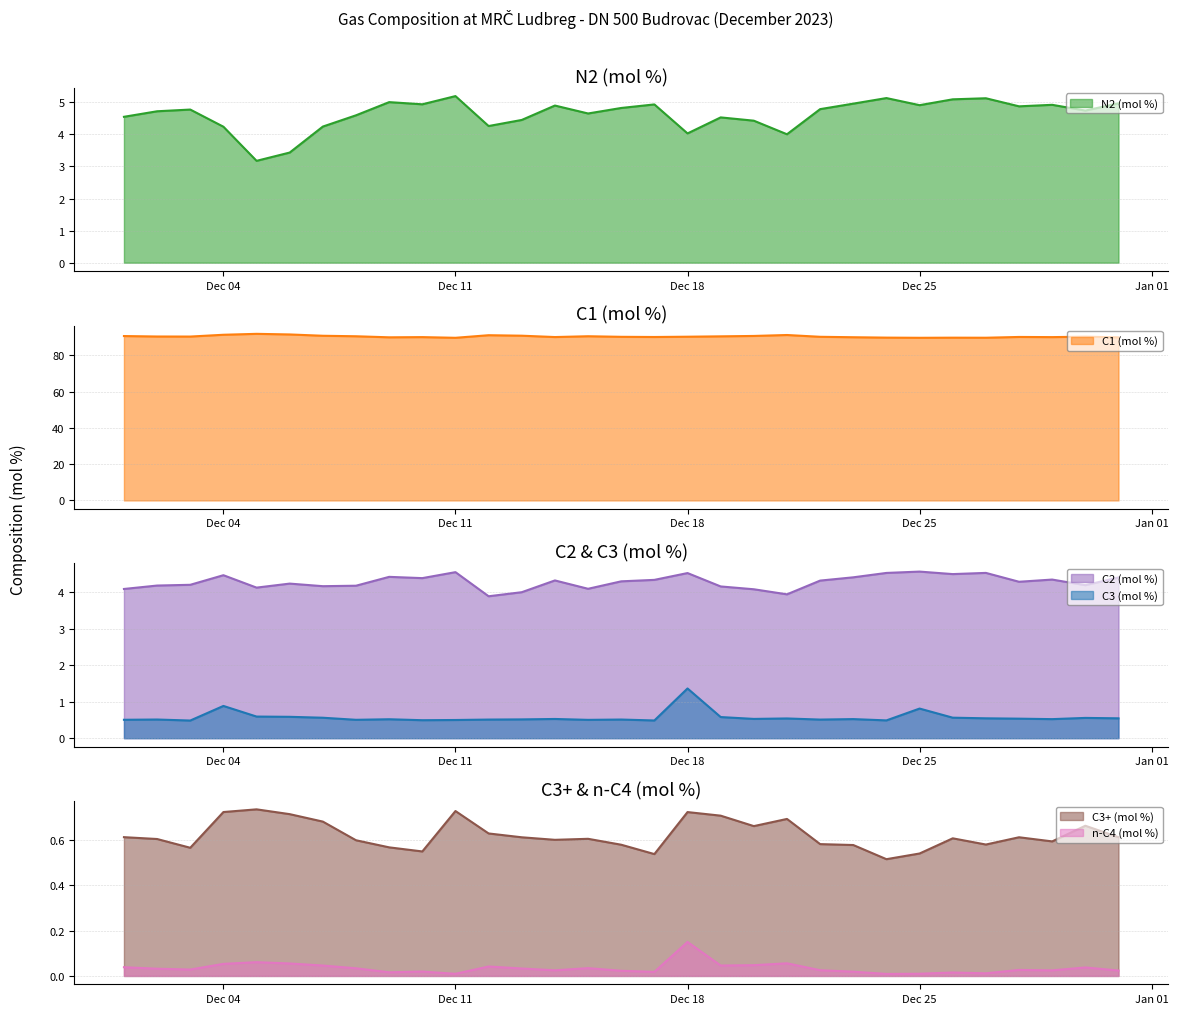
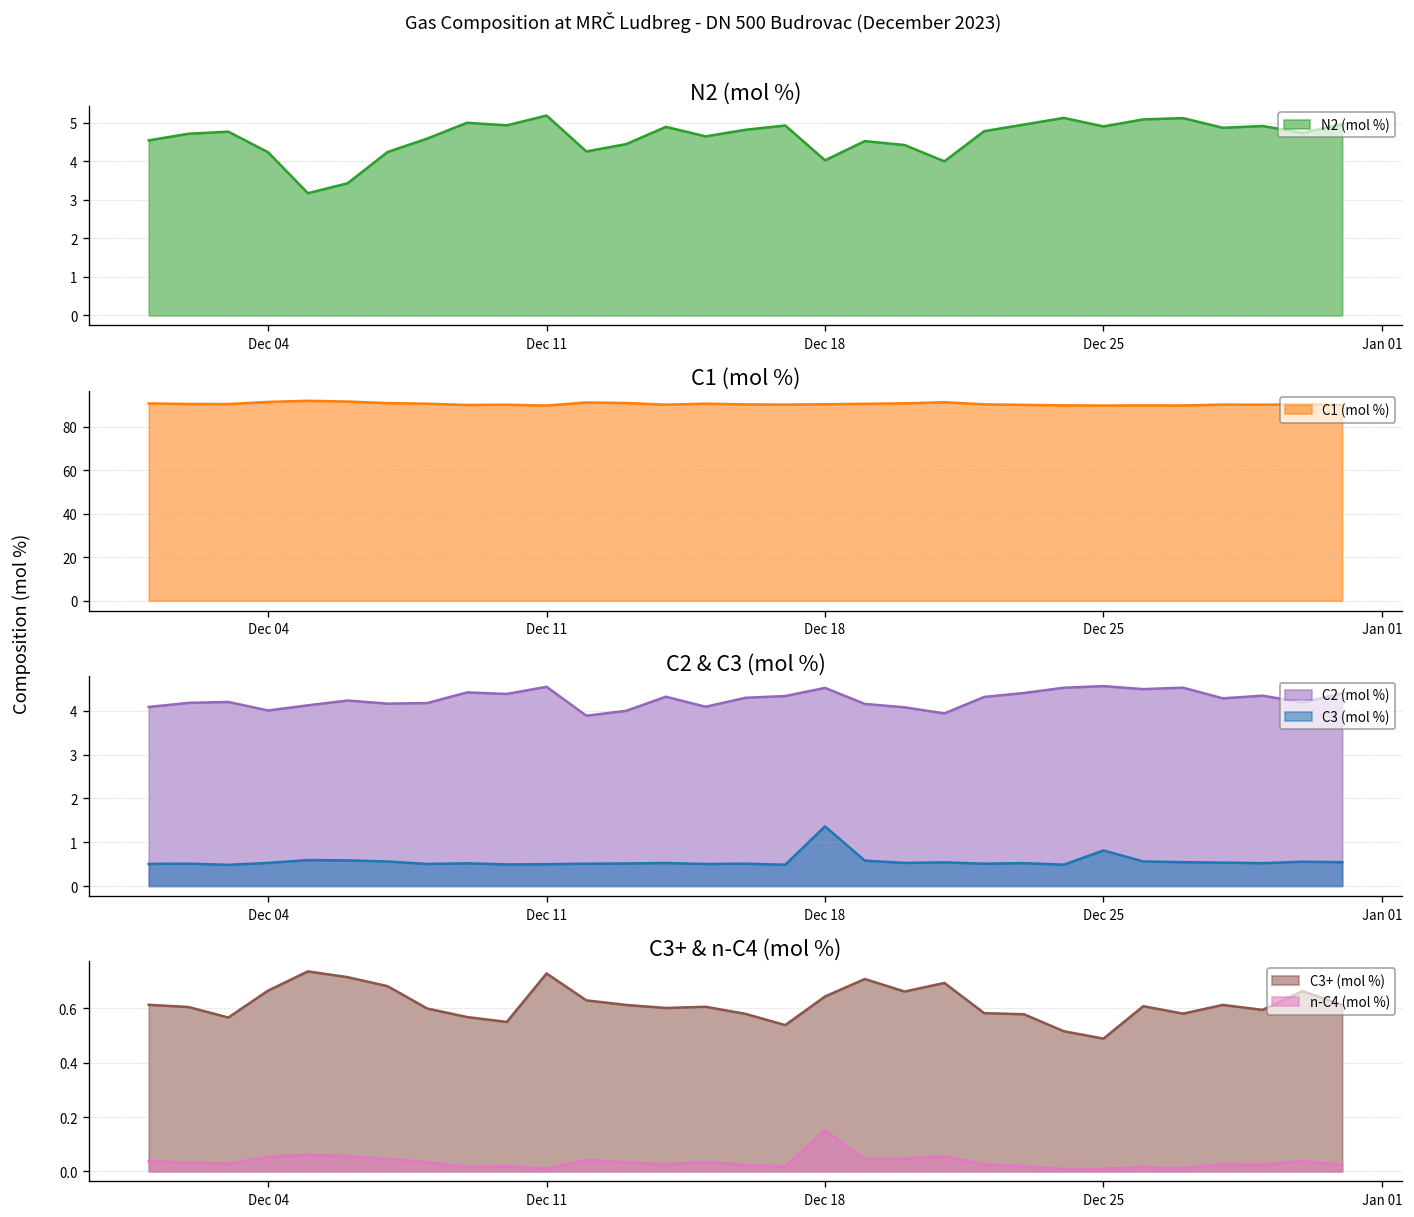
  {
    "N2 (mol %)": {
      "Dec 04": 4.2,
      "Dec 11": 5.2,
      "Dec 18": 4.0,
      "Dec 25": 4.9
    },
    "C1 (mol %)": {
      "Dec 04": 91,
      "Dec 11": 90,
      "Dec 18": 90,
      "Dec 25": 90
    },
    "C2 & C3 (mol %)": {
      "C2 (mol %)": {
-       "Dec 04": 4.5,
+       "Dec 04": 4.0,
        "Dec 11": 4.6,
        "Dec 18": 4.5,
        "Dec 25": 4.6
      },
      "C3 (mol %)": {
-       "Dec 04": 0.9,
+       "Dec 04": 0.5,
        "Dec 11": 0.5,
        "Dec 18": 1.4,
        "Dec 25": 0.8
      }
    },
    "C3+ & n-C4 (mol %)": {
      "C3+ (mol %)": {
-       "Dec 04": 0.72,
+       "Dec 04": 0.67,
        "Dec 11": 0.73,
-       "Dec 18": 0.72,
-       "Dec 25": 0.54
+       "Dec 18": 0.64,
+       "Dec 25": 0.49
      },
      "n-C4 (mol %)": {
        "Dec 04": 0.05,
        "Dec 11": 0.01,
        "Dec 18": 0.15,
        "Dec 25": 0.01
      }
    }
  }
